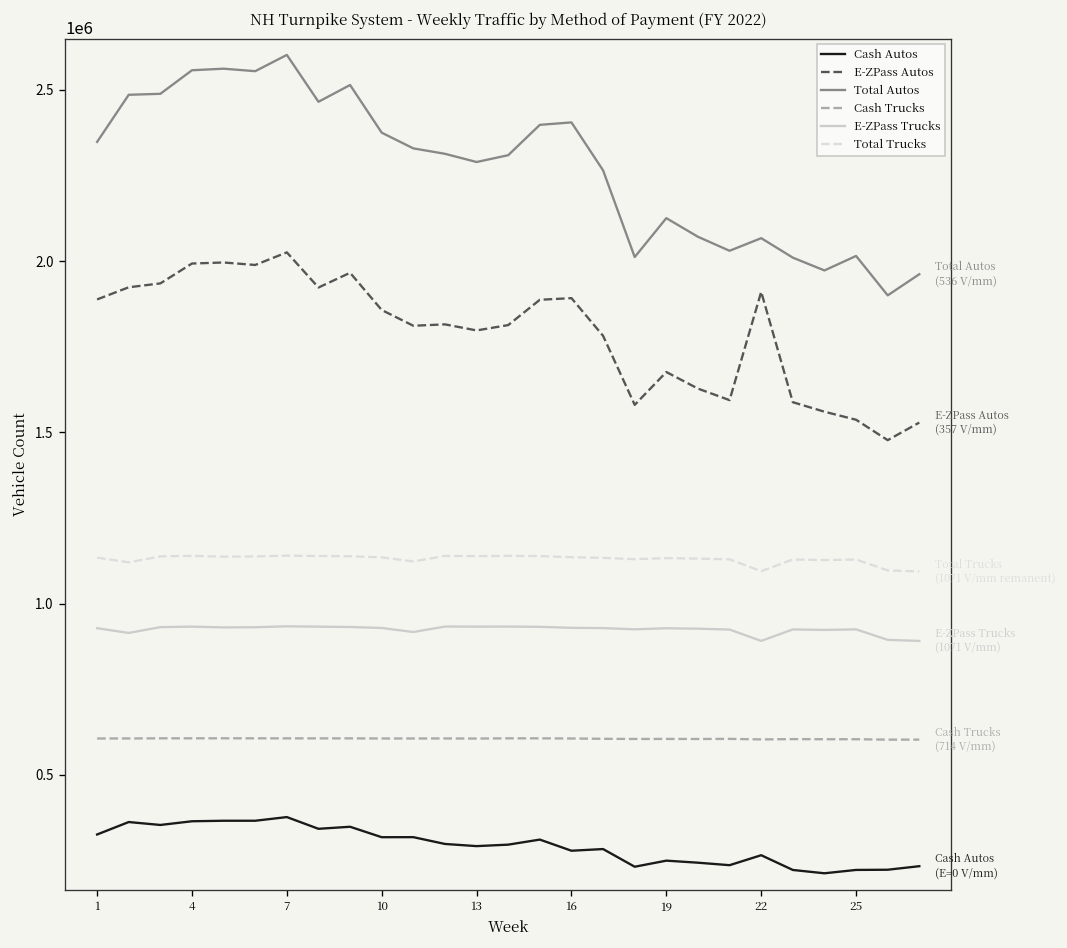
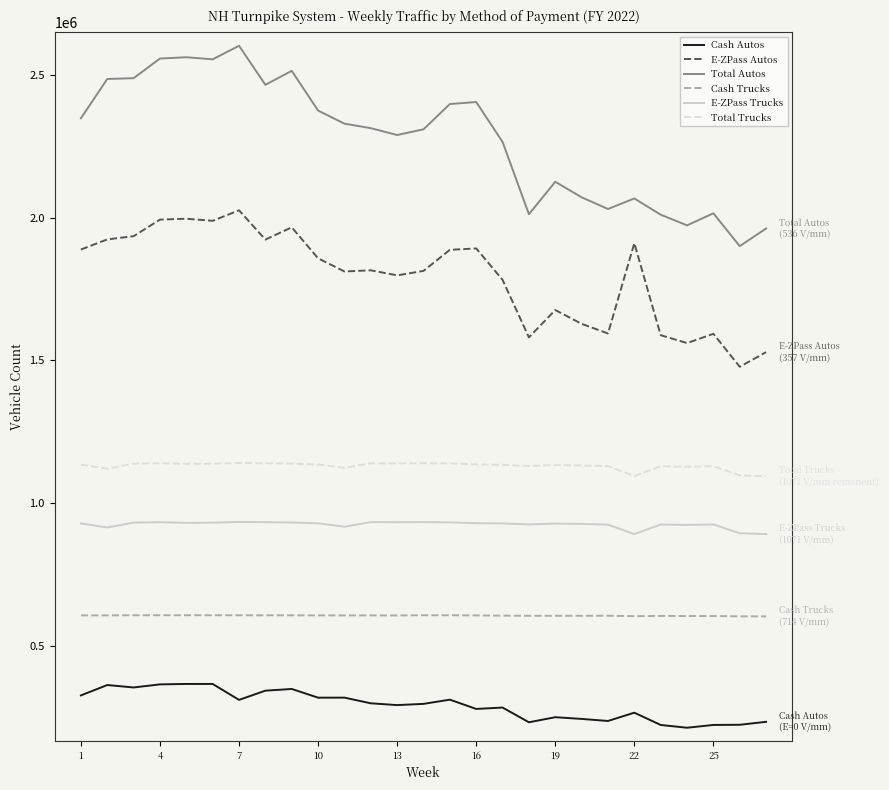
  {
    "Cash Autos": {
      "1": 330000,
      "4": 360000,
-     "7": 380000,
+     "7": 310000,
      "10": 320000,
      "13": 290000,
      "16": 280000,
      "19": 250000,
      "22": 270000,
      "25": 220000
    },
    "E-ZPass Autos": {
      "1": 1890000,
      "4": 1990000,
      "7": 2030000,
      "10": 1860000,
      "13": 1800000,
      "16": 1890000,
      "19": 1680000,
      "22": 1910000,
-     "25": 1540000
+     "25": 1590000
    }
  }
